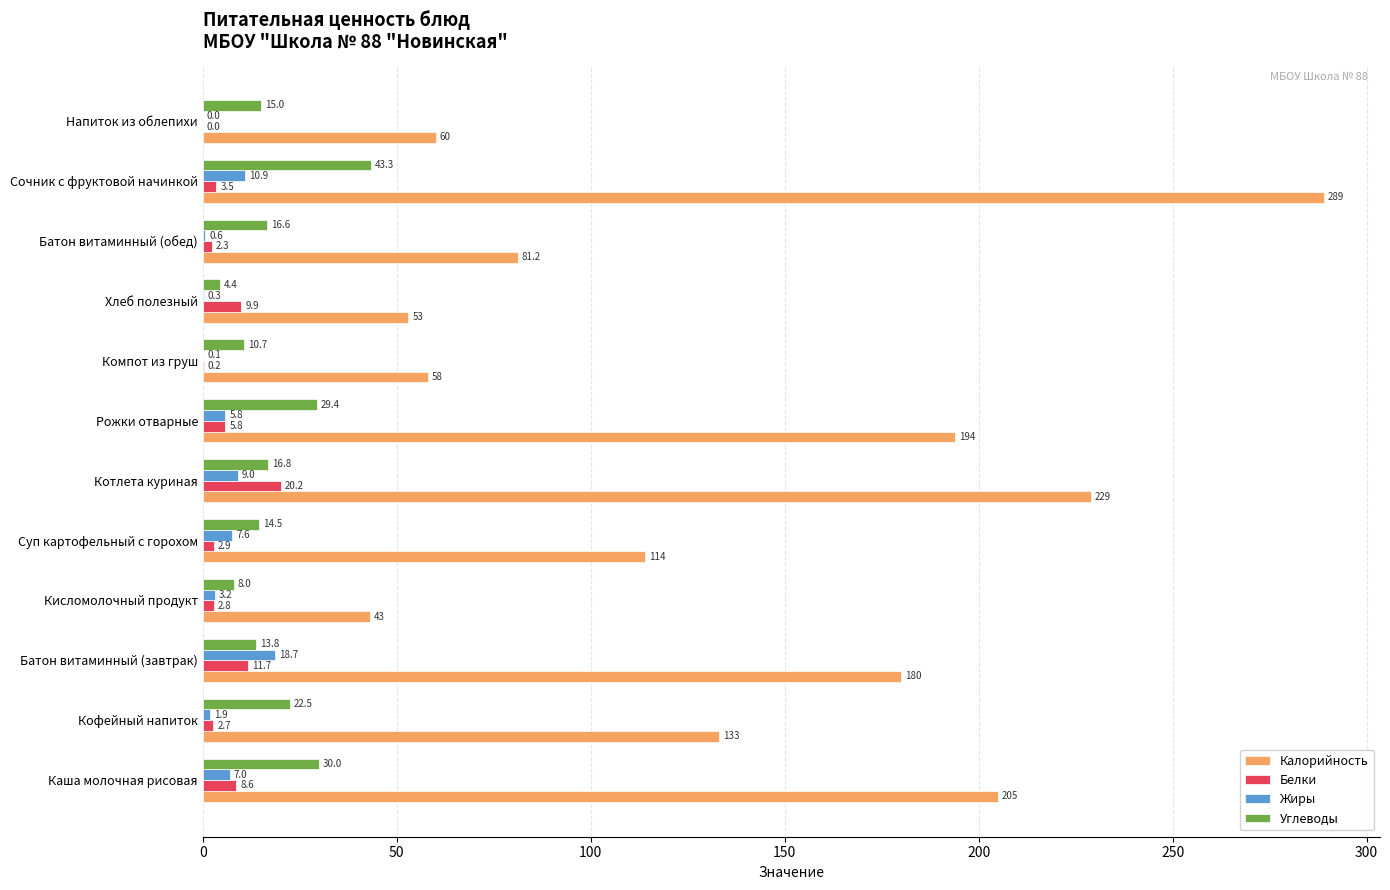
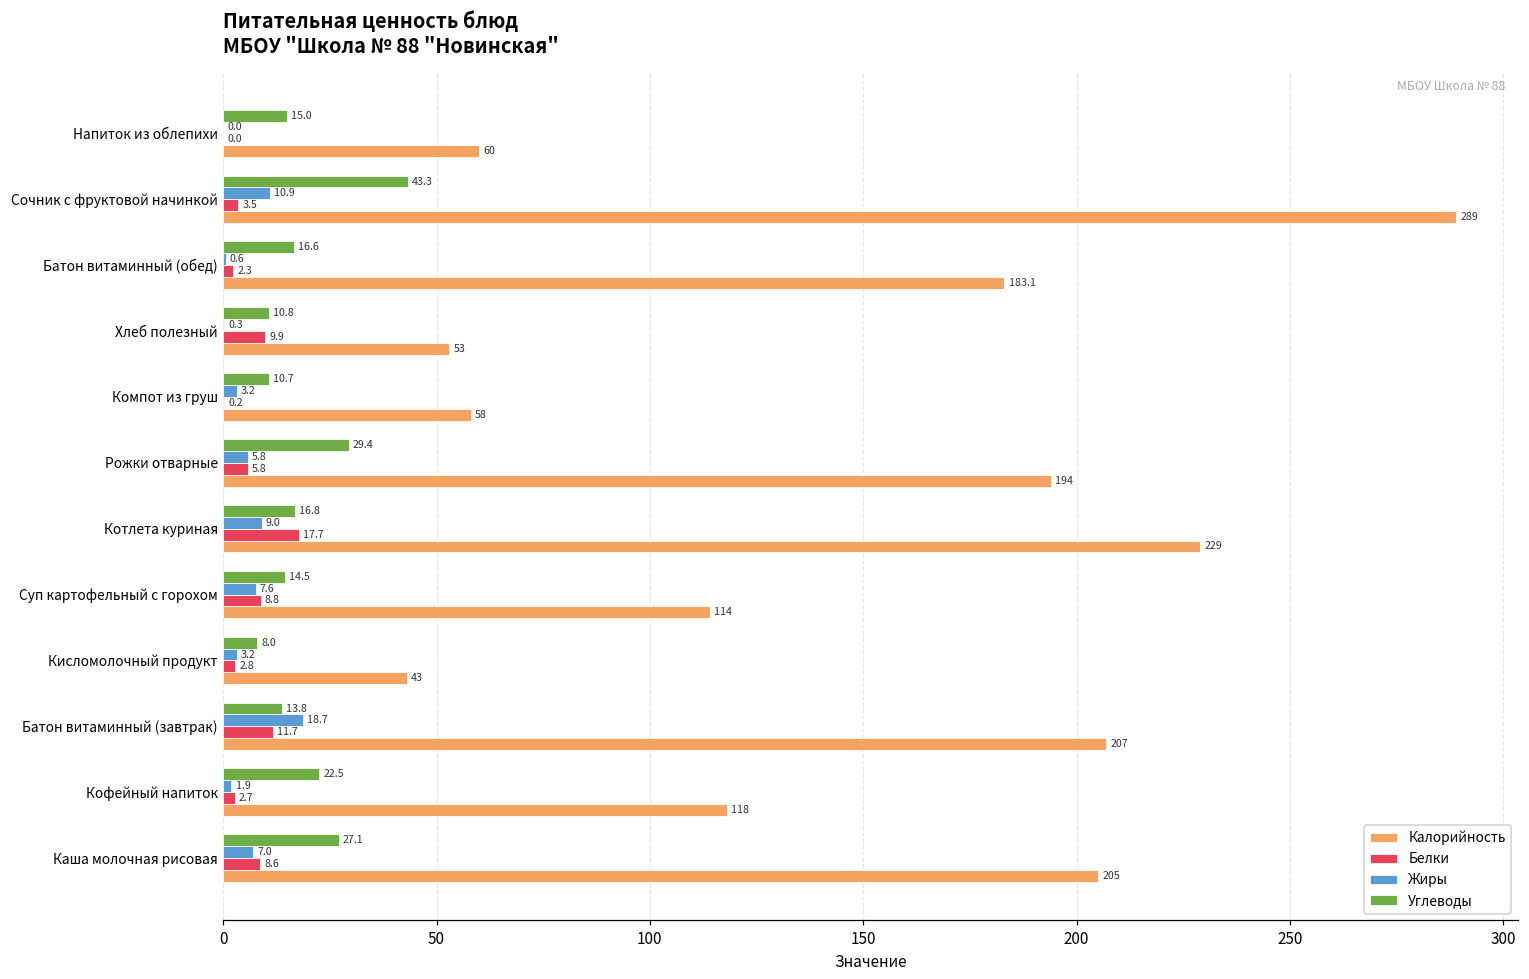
  {
    "Калорийность": {
      "Напиток из облепихи": 60,
      "Сочник с фруктовой начинкой": 289,
-     "Батон витаминный (обед)": 81.2,
+     "Батон витаминный (обед)": 183.1,
      "Хлеб полезный": 53,
      "Компот из груш": 58,
      "Рожки отварные": 194,
      "Котлета куриная": 229,
      "Суп картофельный с горохом": 114,
      "Кисломолочный продукт": 43,
-     "Батон витаминный (завтрак)": 180,
-     "Кофейный напиток": 133,
+     "Батон витаминный (завтрак)": 207,
+     "Кофейный напиток": 118,
      "Каша молочная рисовая": 205
    },
    "Белки": {
      "Напиток из облепихи": 0.0,
      "Сочник с фруктовой начинкой": 3.5,
      "Батон витаминный (обед)": 2.3,
      "Хлеб полезный": 9.9,
      "Компот из груш": 0.2,
      "Рожки отварные": 5.8,
-     "Котлета куриная": 20.2,
-     "Суп картофельный с горохом": 2.9,
+     "Котлета куриная": 17.7,
+     "Суп картофельный с горохом": 8.8,
      "Кисломолочный продукт": 2.8,
      "Батон витаминный (завтрак)": 11.7,
      "Кофейный напиток": 2.7,
      "Каша молочная рисовая": 8.6
    },
    "Жиры": {
      "Напиток из облепихи": 0.0,
      "Сочник с фруктовой начинкой": 10.9,
      "Батон витаминный (обед)": 0.6,
      "Хлеб полезный": 0.3,
-     "Компот из груш": 0.1,
+     "Компот из груш": 3.2,
      "Рожки отварные": 5.8,
      "Котлета куриная": 9.0,
      "Суп картофельный с горохом": 7.6,
      "Кисломолочный продукт": 3.2,
      "Батон витаминный (завтрак)": 18.7,
      "Кофейный напиток": 1.9,
      "Каша молочная рисовая": 7.0
    },
    "Углеводы": {
      "Напиток из облепихи": 15.0,
      "Сочник с фруктовой начинкой": 43.3,
      "Батон витаминный (обед)": 16.6,
-     "Хлеб полезный": 4.4,
+     "Хлеб полезный": 10.8,
      "Компот из груш": 10.7,
      "Рожки отварные": 29.4,
      "Котлета куриная": 16.8,
      "Суп картофельный с горохом": 14.5,
      "Кисломолочный продукт": 8.0,
      "Батон витаминный (завтрак)": 13.8,
      "Кофейный напиток": 22.5,
-     "Каша молочная рисовая": 30.0
+     "Каша молочная рисовая": 27.1
    }
  }
